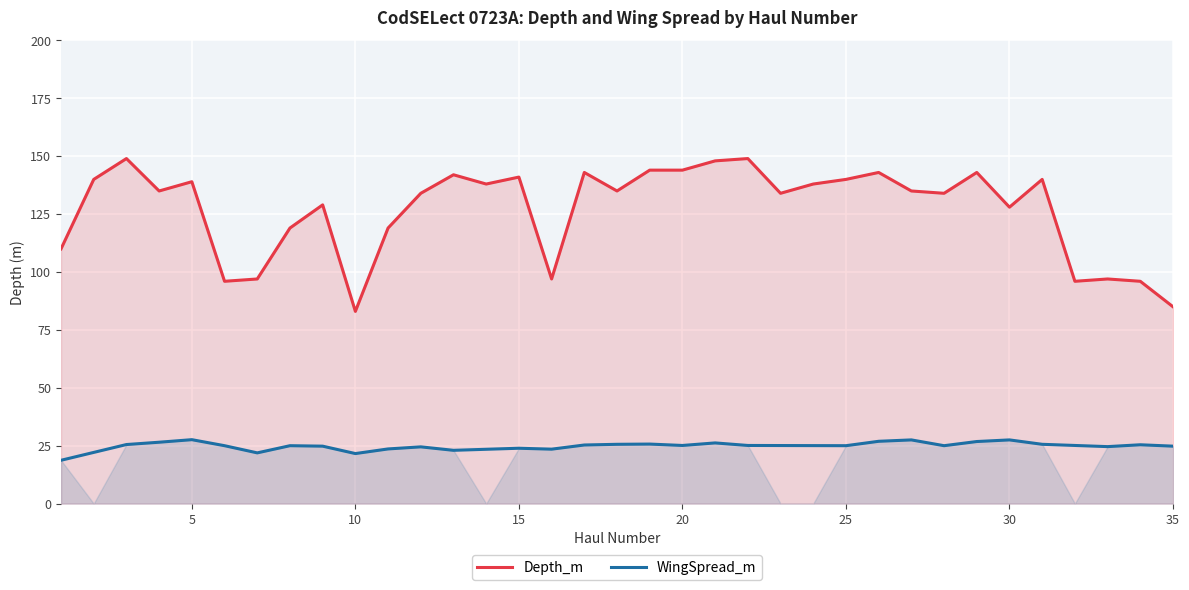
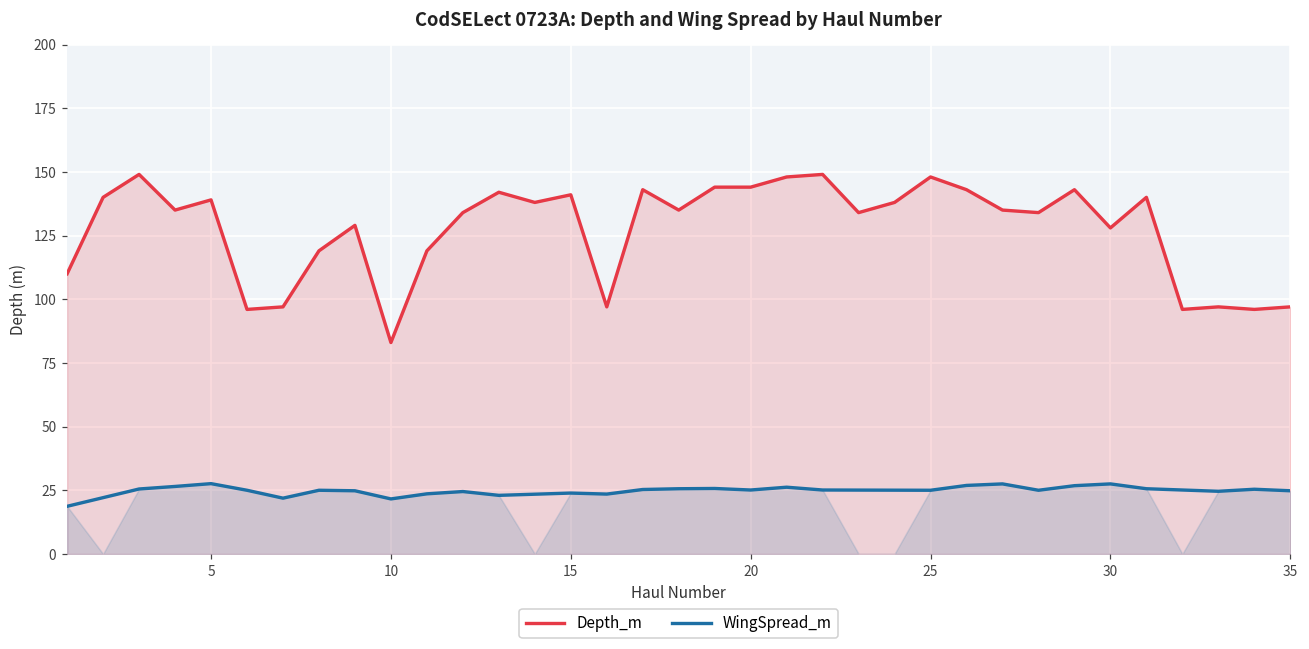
  {
    "Depth_m": {
      "5": 139,
      "10": 83,
      "15": 141,
      "20": 144,
-     "25": 140,
+     "25": 148,
      "30": 128,
-     "35": 85
+     "35": 97
    }
  }
